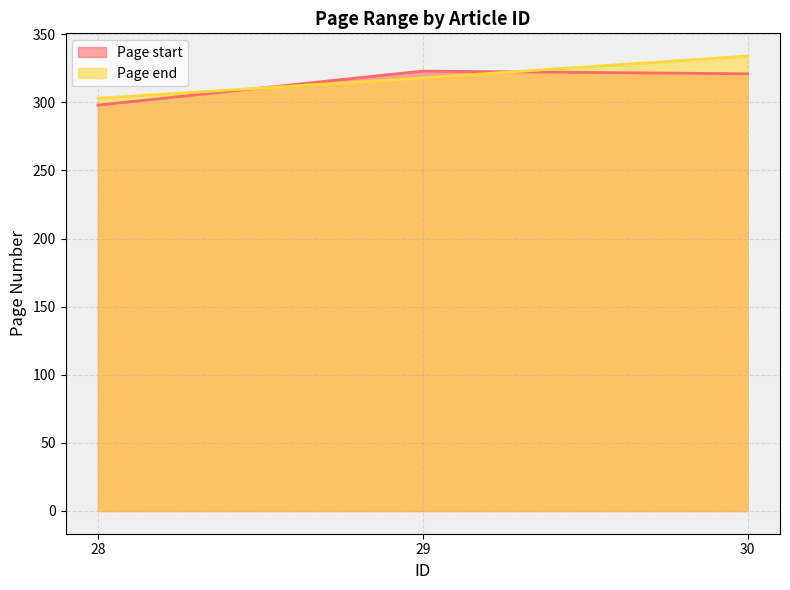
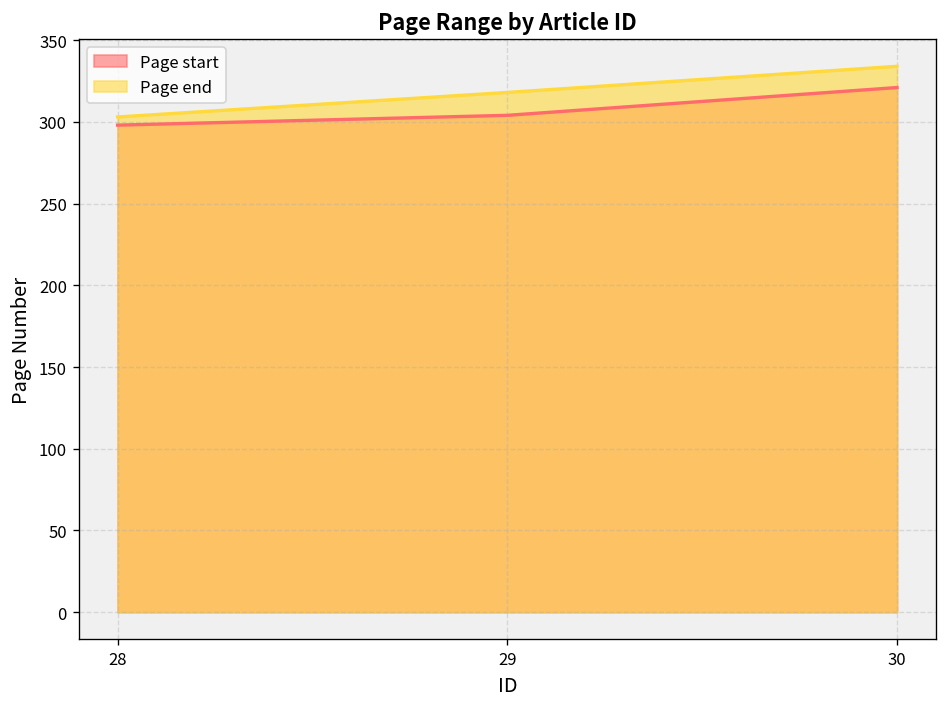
  {
    "Page start": {
      "28": 298,
-     "29": 323,
+     "29": 304,
      "30": 321
    },
    "Page end": {
      "28": 303,
      "29": 318,
      "30": 334
    }
  }
